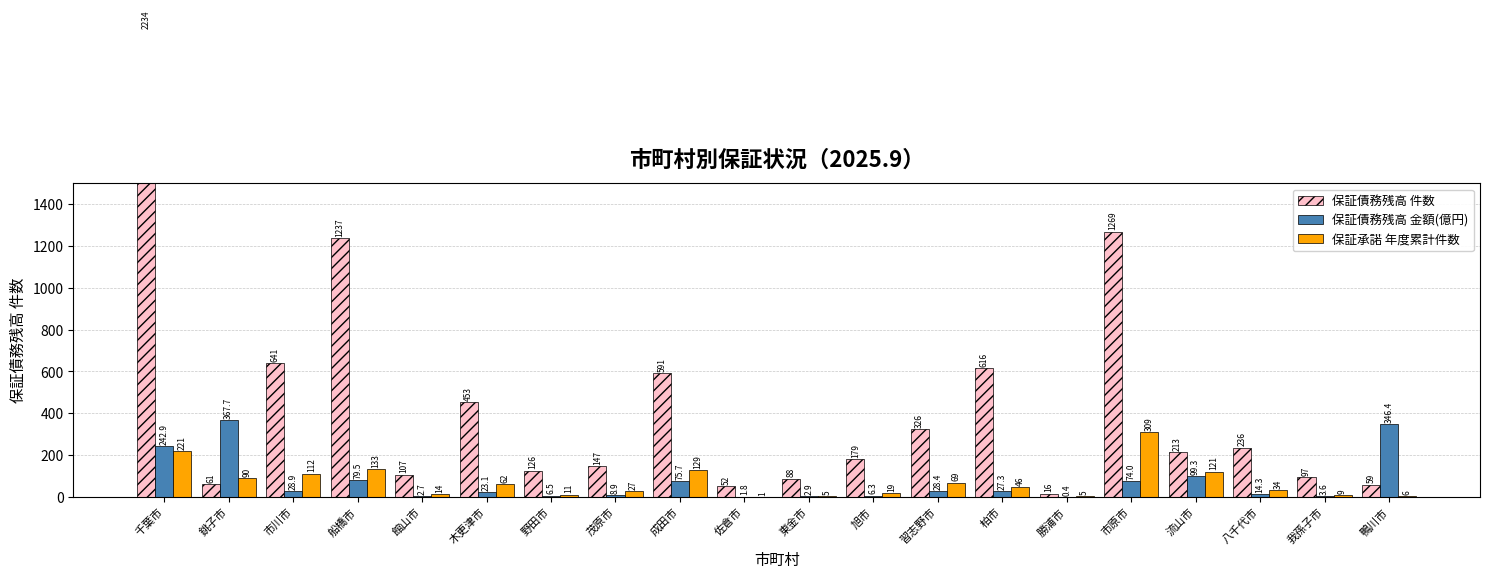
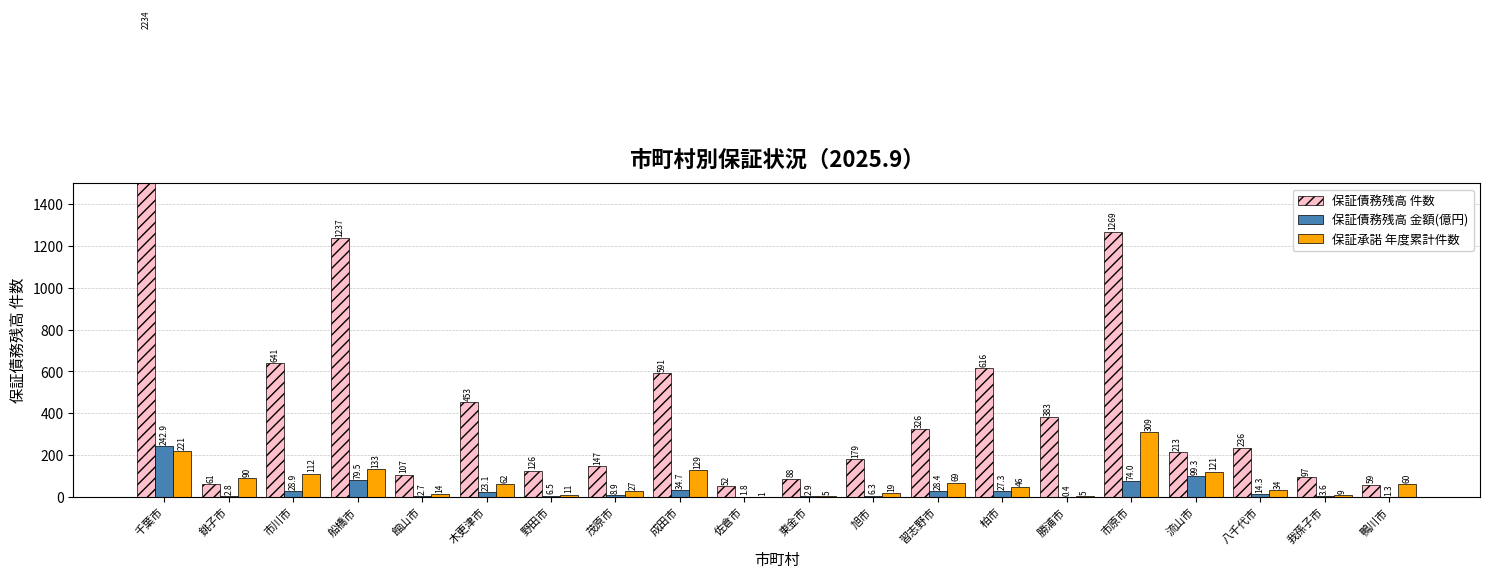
  {
    "保証債務残高 件数": {
      "銚子市": 61,
      "市川市": 641,
      "船橋市": 1237,
      "館山市": 107,
      "木更津市": 453,
      "野田市": 126,
      "茂原市": 147,
      "成田市": 591,
      "佐倉市": 52,
      "東金市": 88,
      "旭市": 179,
      "習志野市": 326,
      "柏市": 616,
-     "勝浦市": 16,
+     "勝浦市": 383,
      "市原市": 1269,
      "流山市": 213,
      "八千代市": 236,
      "我孫子市": 97,
      "鴨川市": 59
    },
    "保証債務残高 金額(億円)": {
      "千葉市": 242.9,
-     "銚子市": 367.7,
+     "銚子市": 2.8,
      "市川市": 28.9,
      "船橋市": 79.5,
      "館山市": 2.7,
      "木更津市": 23.1,
      "野田市": 6.5,
      "茂原市": 8.9,
-     "成田市": 75.7,
+     "成田市": 34.7,
      "佐倉市": 1.8,
      "東金市": 2.9,
      "旭市": 6.3,
      "習志野市": 28.4,
      "柏市": 27.3,
      "勝浦市": 0.4,
      "市原市": 74.0,
      "流山市": 99.3,
      "八千代市": 14.3,
      "我孫子市": 3.6,
-     "鴨川市": 346.4
+     "鴨川市": 1.3
    },
    "保証承諾 年度累計件数": {
      "千葉市": 221,
      "銚子市": 90,
      "市川市": 112,
      "船橋市": 133,
      "館山市": 14,
      "木更津市": 62,
      "野田市": 11,
      "茂原市": 27,
      "成田市": 129,
      "佐倉市": 1,
      "東金市": 5,
      "旭市": 19,
      "習志野市": 69,
      "柏市": 46,
      "勝浦市": 5,
      "市原市": 309,
      "流山市": 121,
      "八千代市": 34,
      "我孫子市": 9,
-     "鴨川市": 6
+     "鴨川市": 60
    }
  }
